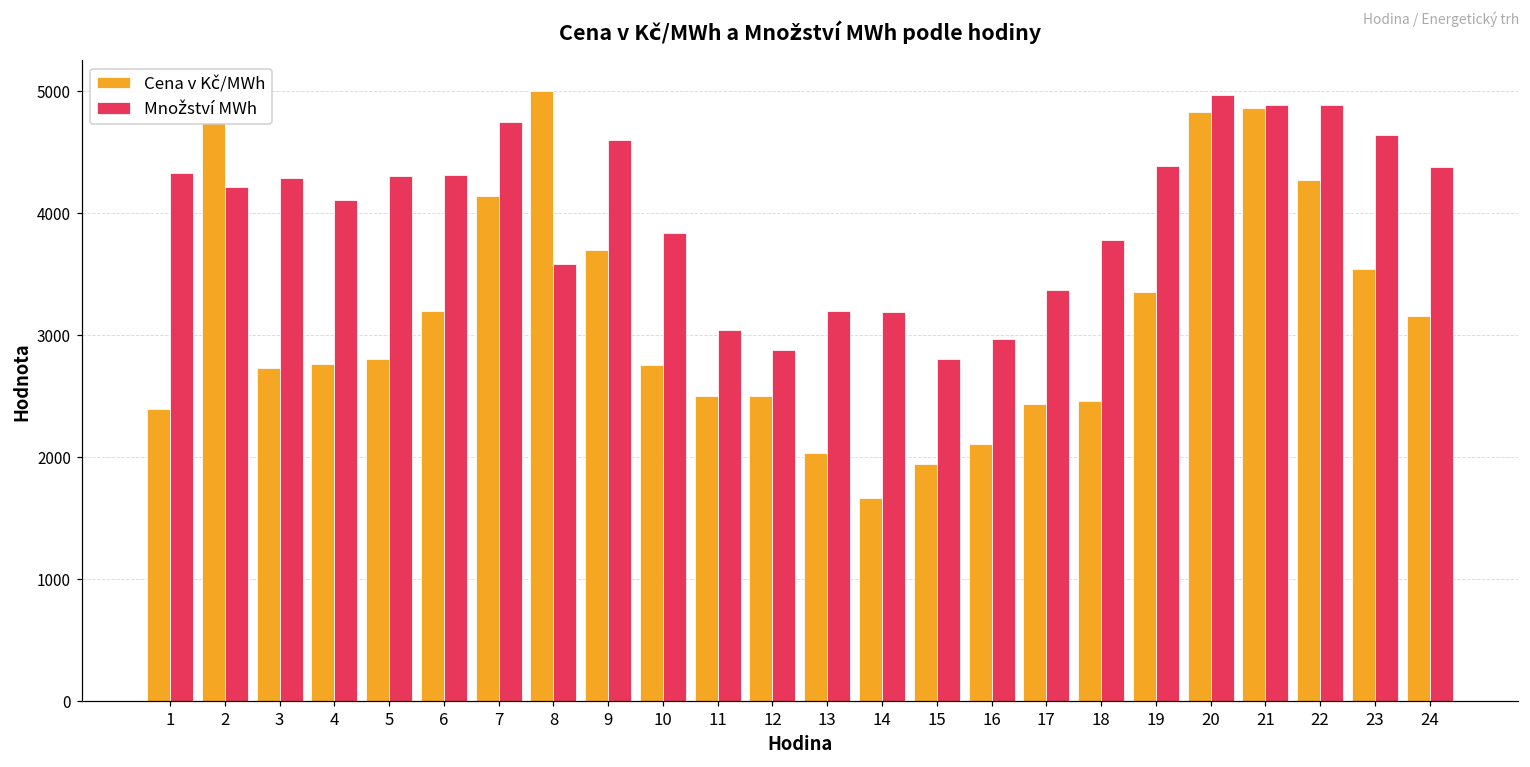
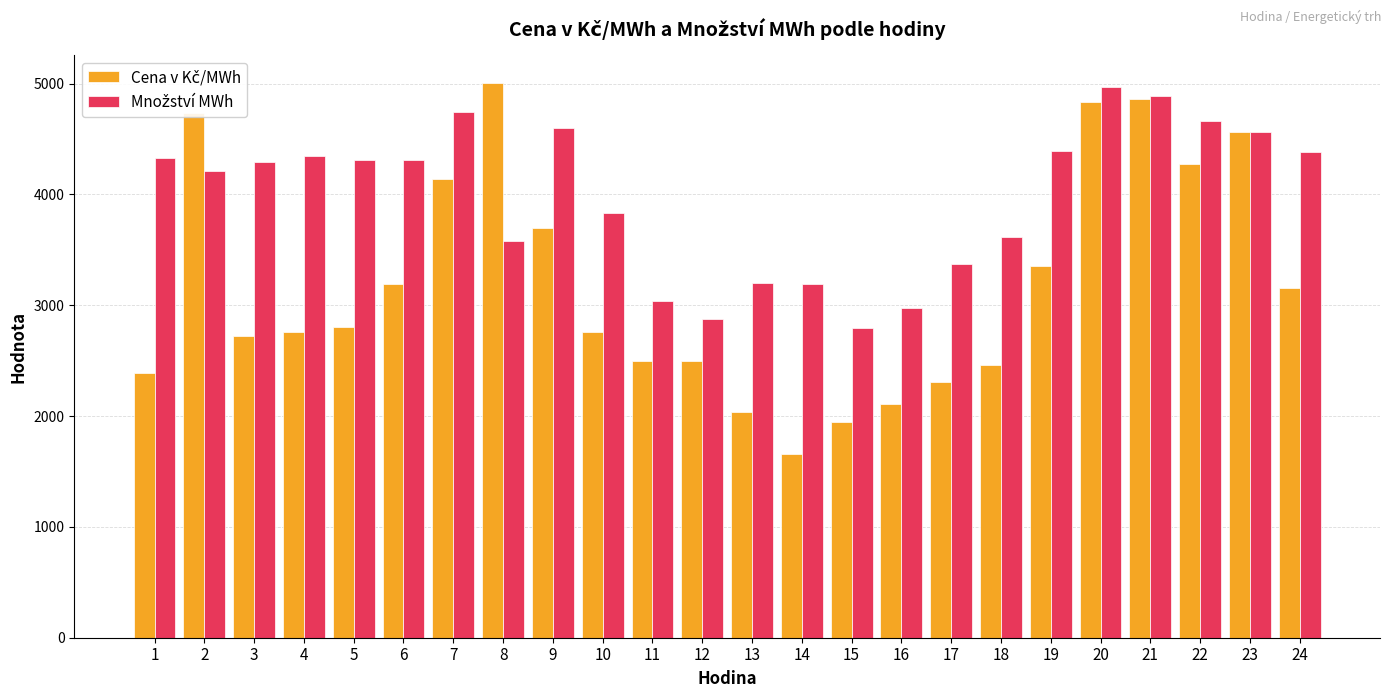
  {
    "Cena v Kč/MWh": {
      "1": 2390,
      "3": 2730,
      "4": 2760,
      "5": 2800,
      "6": 3190,
      "7": 4140,
      "8": 5000,
      "9": 3700,
      "10": 2760,
      "11": 2500,
      "12": 2500,
      "13": 2030,
      "14": 1660,
      "15": 1940,
      "16": 2110,
-     "17": 2430,
+     "17": 2310,
      "18": 2460,
      "19": 3350,
      "20": 4830,
      "21": 4860,
      "22": 4270,
-     "23": 3540,
+     "23": 4570,
      "24": 3160
    },
    "Množství MWh": {
      "1": 4330,
      "2": 4210,
      "3": 4290,
-     "4": 4110,
+     "4": 4350,
      "5": 4310,
      "6": 4310,
      "7": 4750,
      "8": 3580,
      "9": 4600,
      "10": 3830,
      "11": 3040,
      "12": 2880,
      "13": 3200,
      "14": 3190,
      "15": 2800,
      "16": 2970,
      "17": 3370,
-     "18": 3780,
+     "18": 3610,
      "19": 4390,
      "20": 4970,
      "21": 4890,
-     "22": 4890,
-     "23": 4640,
+     "22": 4660,
+     "23": 4560,
      "24": 4380
    }
  }
